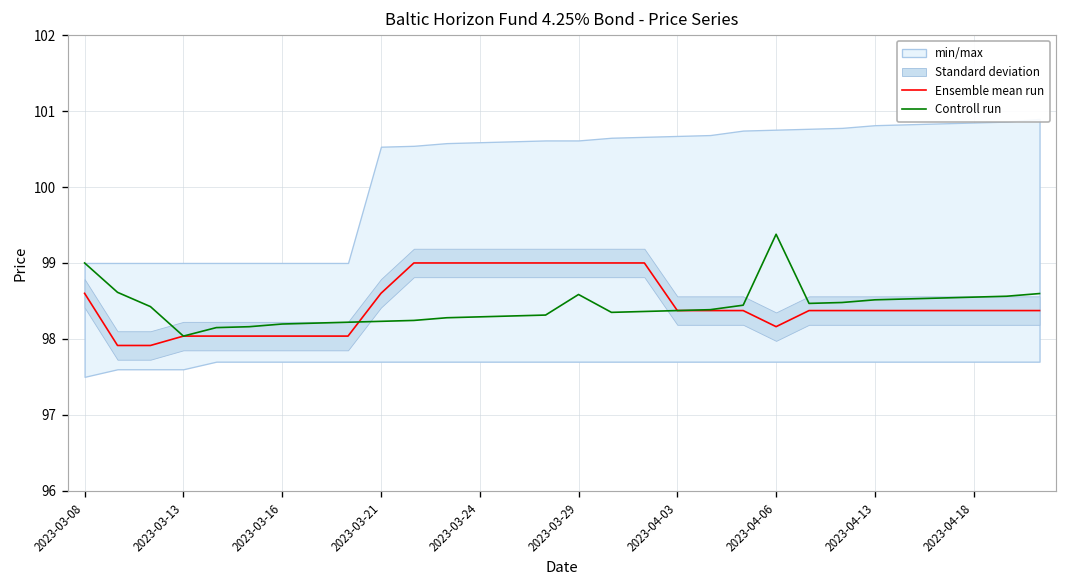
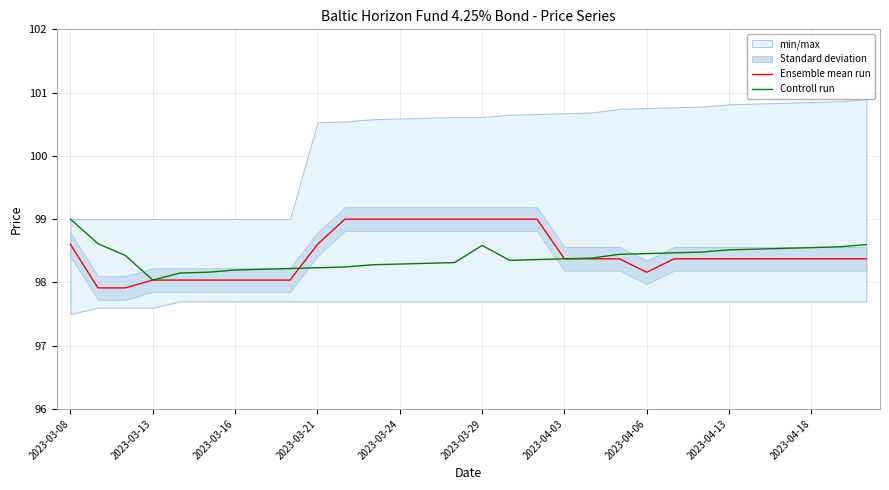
  {
    "Ensemble mean run": {
      "2023-03-08": 98.6,
      "2023-03-16": 98.0,
      "2023-03-21": 98.6,
      "2023-03-24": 99.0,
      "2023-03-29": 99.0,
      "2023-04-06": 98.2,
      "2023-04-13": 98.4,
      "2023-04-18": 98.4
    },
    "Controll run": {
      "2023-03-21": 98.2,
      "2023-03-24": 98.3,
      "2023-03-29": 98.6,
-     "2023-04-06": 99.4,
+     "2023-04-06": 98.5,
      "2023-04-13": 98.5
    }
  }
